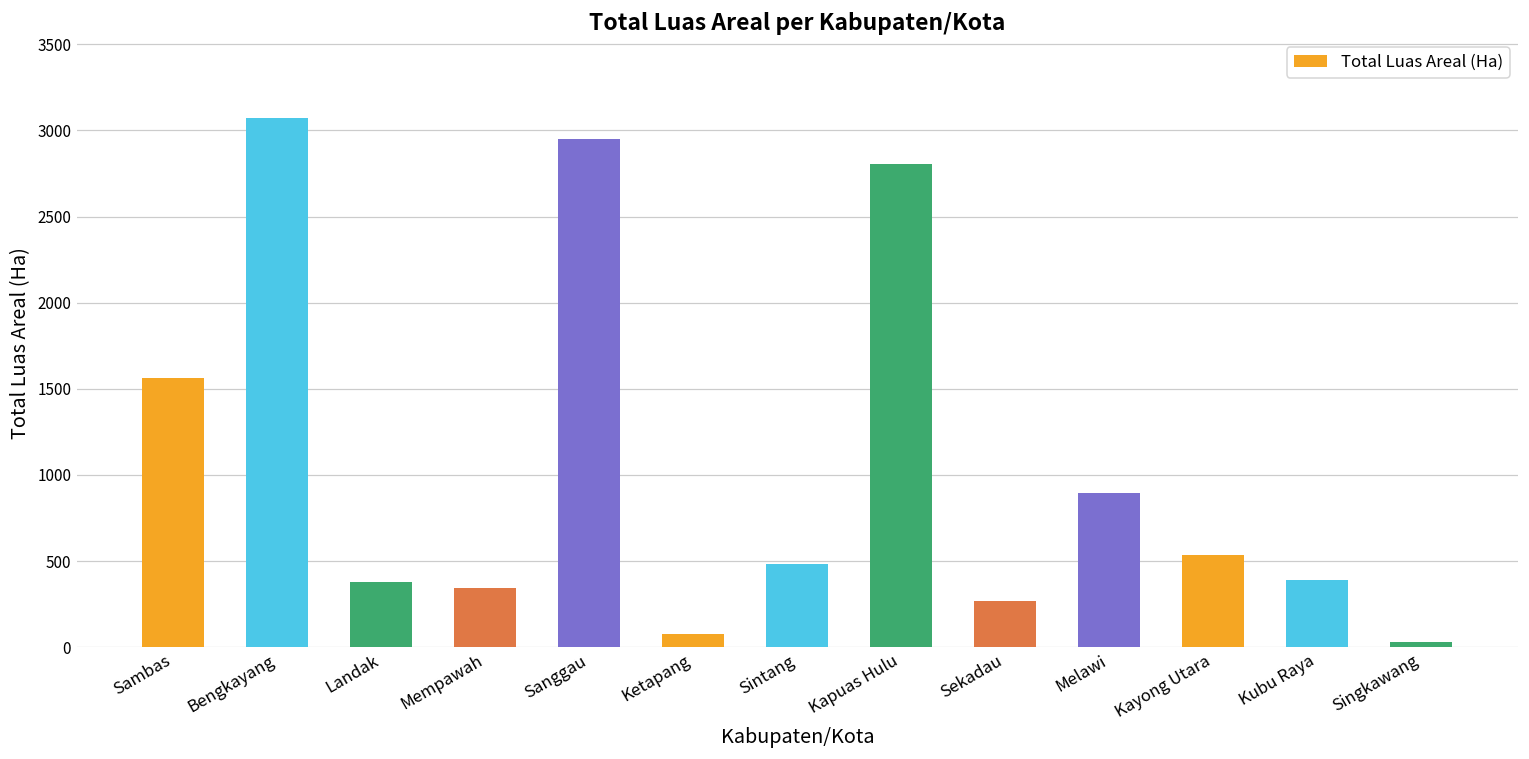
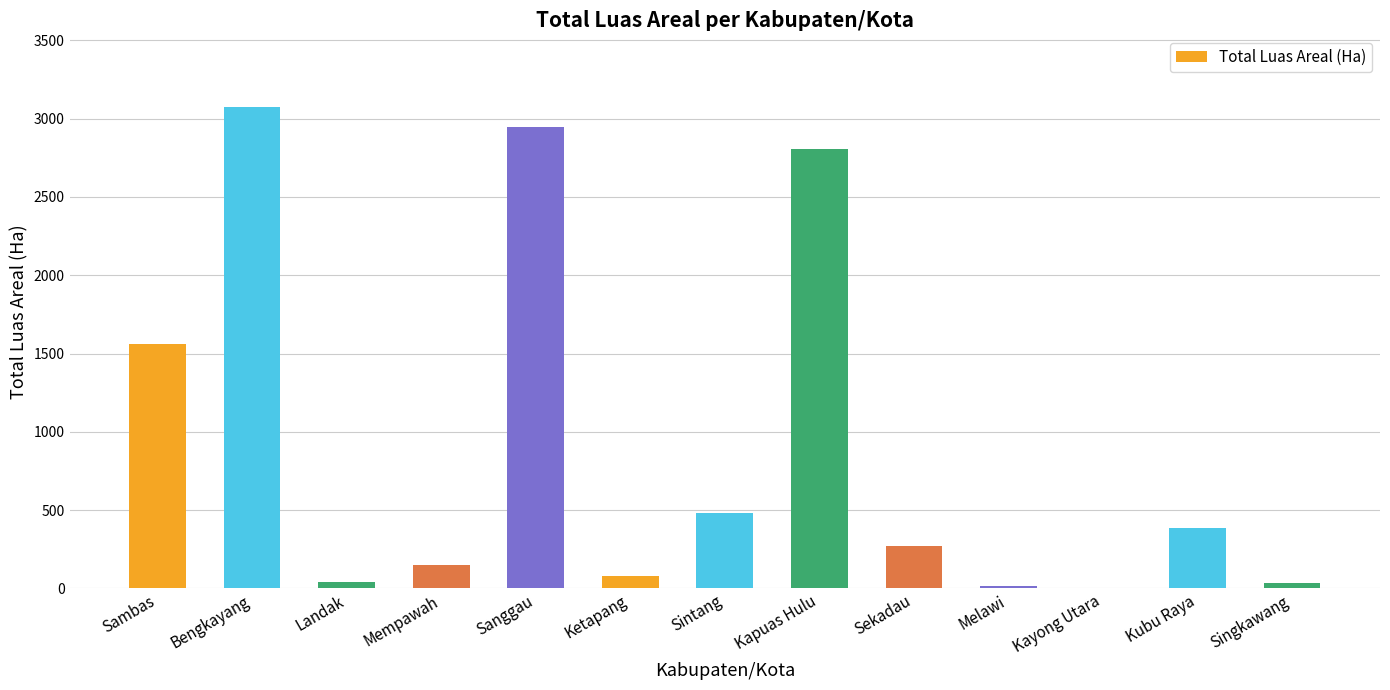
  {
    "Sambas": 1560,
    "Bengkayang": 3070,
-   "Landak": 380,
-   "Mempawah": 340,
+   "Landak": 40,
+   "Mempawah": 150,
    "Sanggau": 2950,
    "Ketapang": 80,
    "Sintang": 480,
    "Kapuas Hulu": 2810,
    "Sekadau": 270,
-   "Melawi": 890,
-   "Kayong Utara": 540,
+   "Melawi": 20,
+   "Kayong Utara": 0,
    "Kubu Raya": 390,
    "Singkawang": 30
  }
